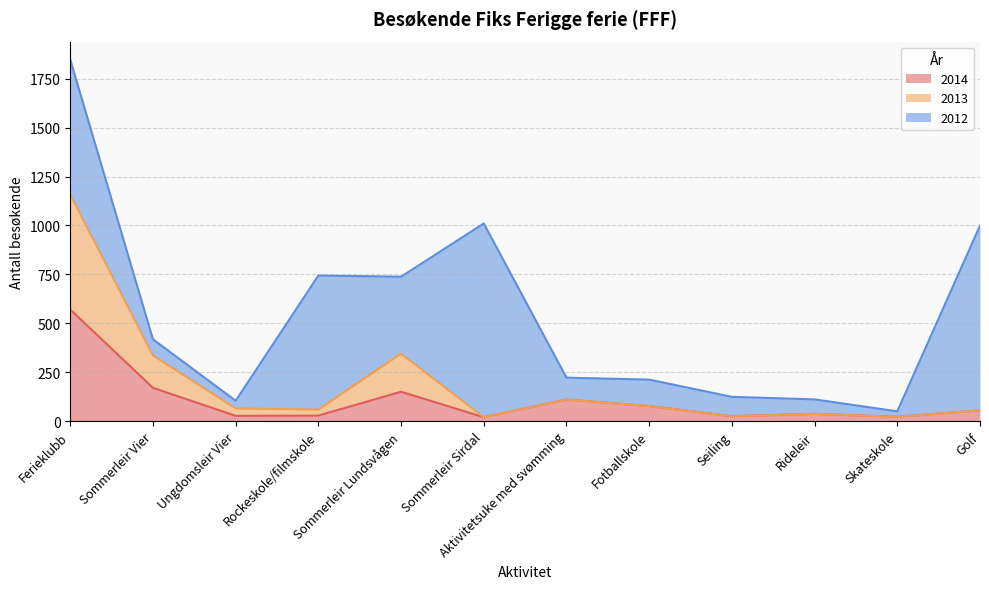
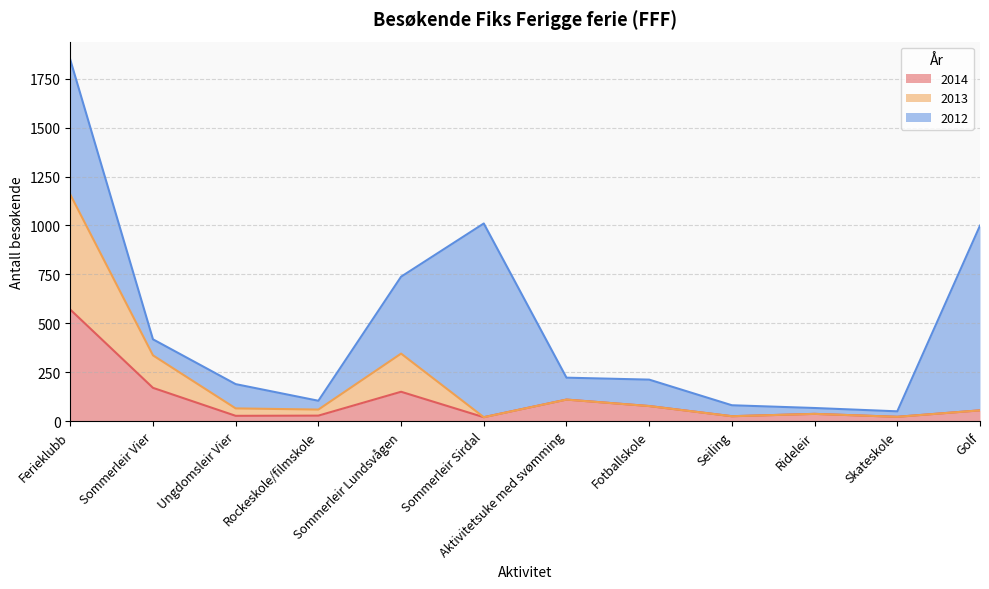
  {
    "2012": {
      "Ferieklubb": 690,
      "Sommerleir Vier": 80,
-     "Ungdomsleir Vier": 40,
-     "Rockeskole/filmskole": 690,
+     "Ungdomsleir Vier": 120,
+     "Rockeskole/filmskole": 50,
      "Sommerleir Lundsvågen": 390,
      "Sommerleir Sirdal": 990,
      "Aktivitetsuke med svømming": 110,
      "Fotballskole": 140,
-     "Seiling": 100,
-     "Rideleir": 70,
+     "Seiling": 60,
+     "Rideleir": 30,
      "Skateskole": 30,
      "Golf": 940
    }
  }
